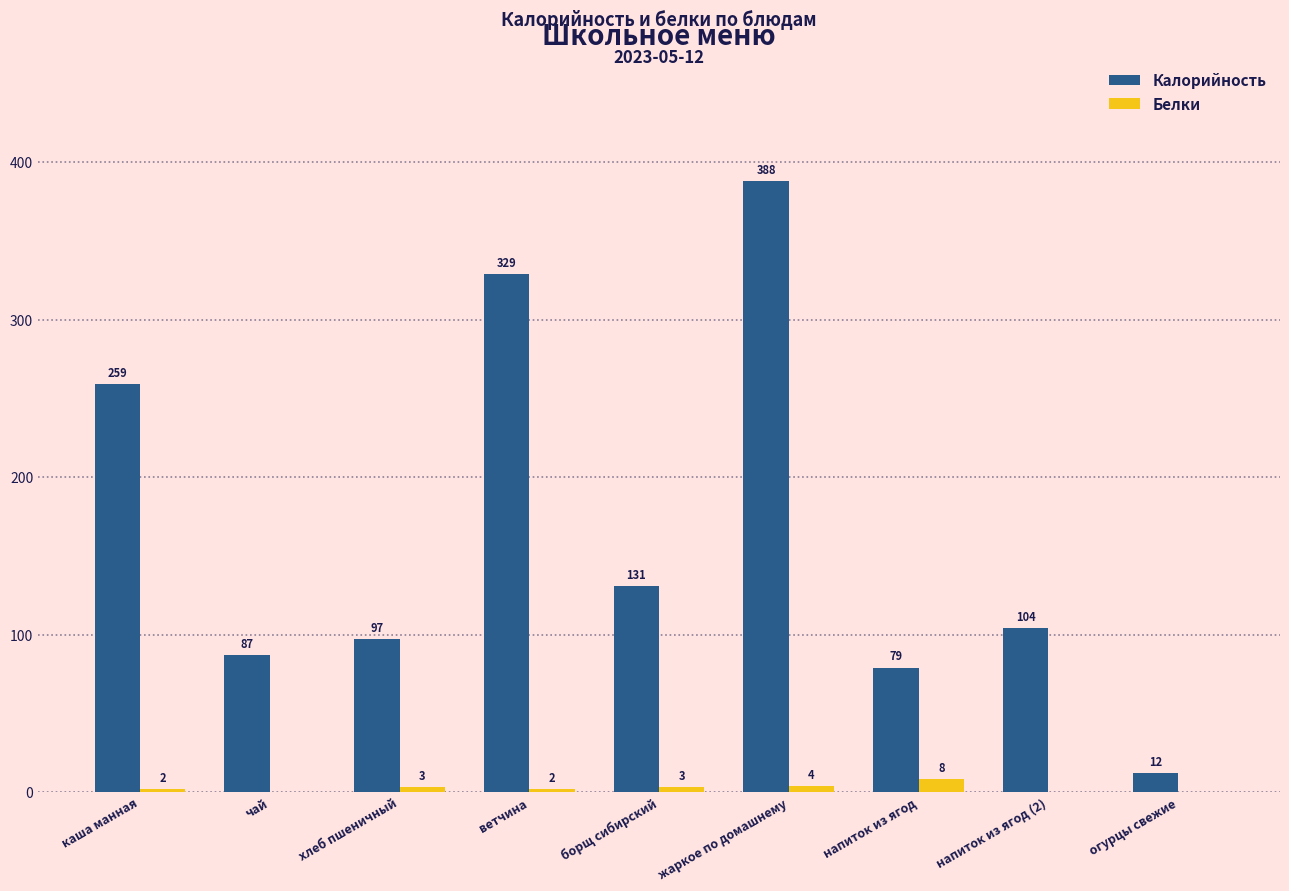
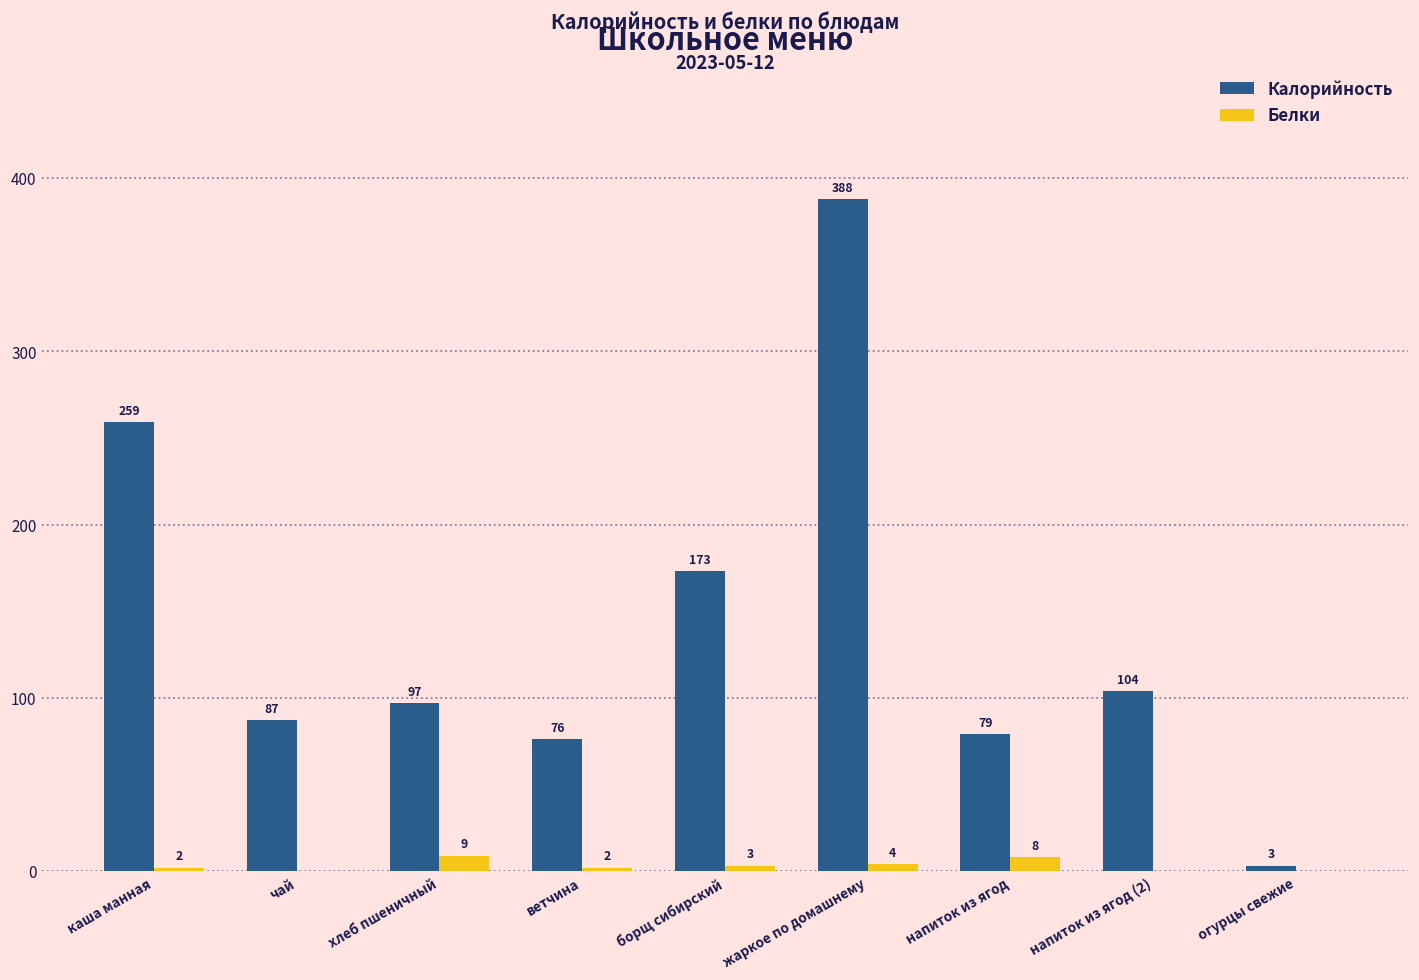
  {
    "Калорийность": {
      "каша манная": 259,
      "чай": 87,
      "хлеб пшеничный": 97,
-     "ветчина": 329,
-     "борщ сибирский": 131,
+     "ветчина": 76,
+     "борщ сибирский": 173,
      "жаркое по домашнему": 388,
      "напиток из ягод": 79,
      "напиток из ягод (2)": 104,
-     "огурцы свежие": 12
+     "огурцы свежие": 3
    },
    "Белки": {
      "каша манная": 2,
-     "хлеб пшеничный": 3,
+     "хлеб пшеничный": 9,
      "ветчина": 2,
      "борщ сибирский": 3,
      "жаркое по домашнему": 4,
      "напиток из ягод": 8
    }
  }
